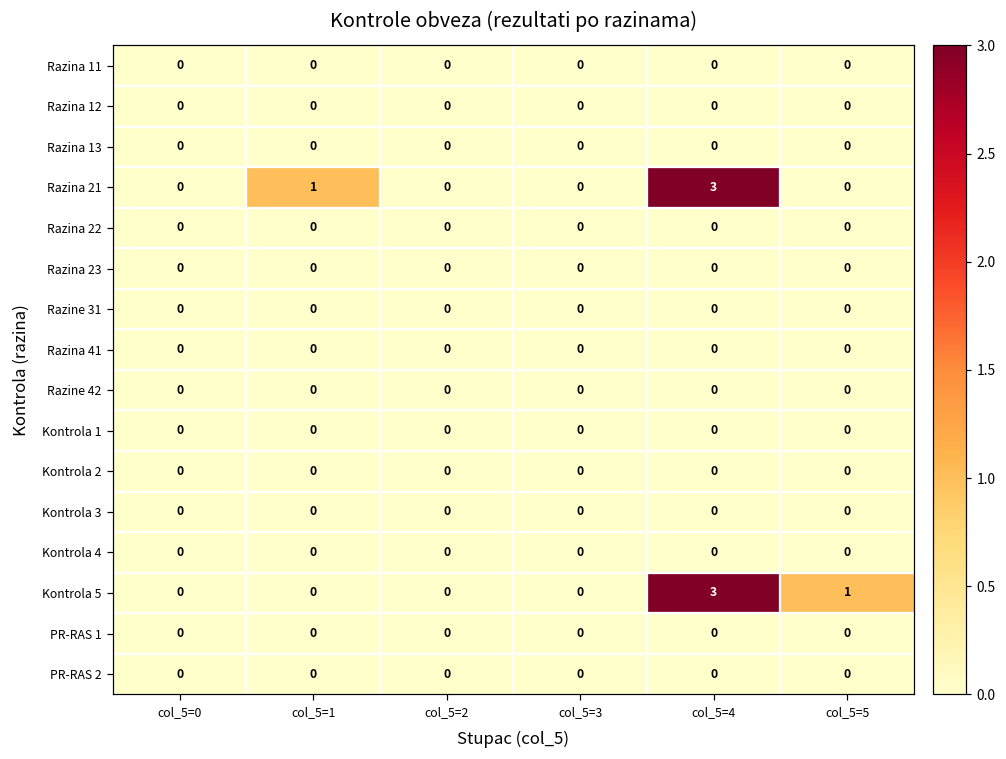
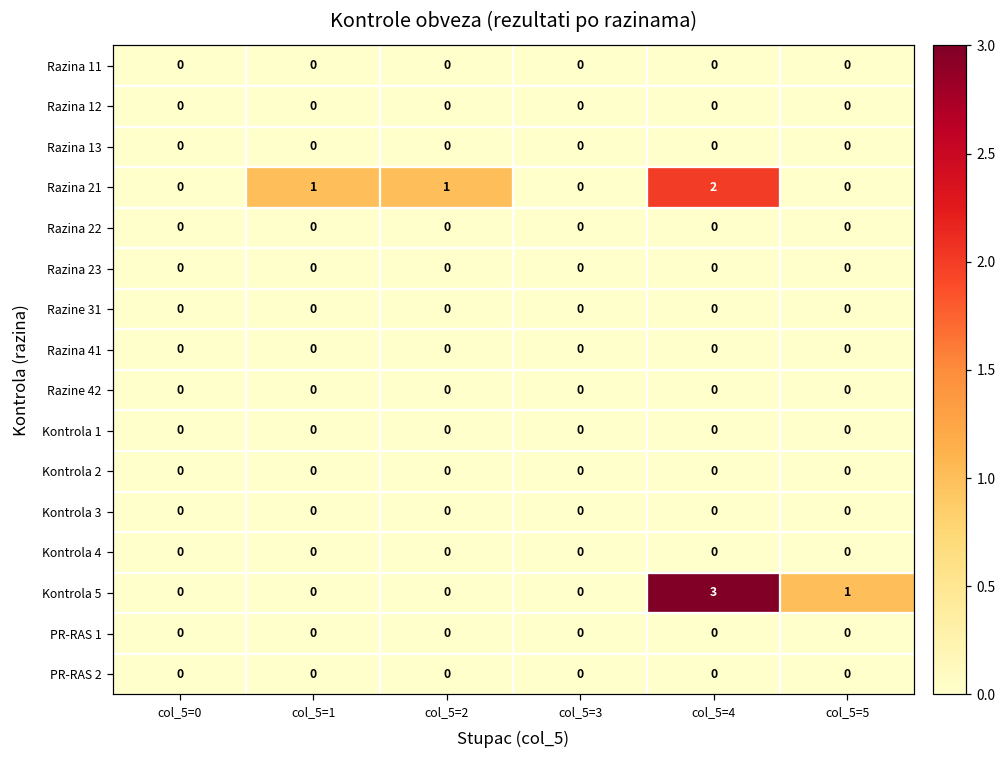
  {
    "Razina 11": {
      "col_5=0": 0,
      "col_5=1": 0,
      "col_5=2": 0,
      "col_5=3": 0,
      "col_5=4": 0,
      "col_5=5": 0
    },
    "Razina 12": {
      "col_5=0": 0,
      "col_5=1": 0,
      "col_5=2": 0,
      "col_5=3": 0,
      "col_5=4": 0,
      "col_5=5": 0
    },
    "Razina 13": {
      "col_5=0": 0,
      "col_5=1": 0,
      "col_5=2": 0,
      "col_5=3": 0,
      "col_5=4": 0,
      "col_5=5": 0
    },
    "Razina 21": {
      "col_5=0": 0,
      "col_5=1": 1,
-     "col_5=2": 0,
+     "col_5=2": 1,
      "col_5=3": 0,
-     "col_5=4": 3,
+     "col_5=4": 2,
      "col_5=5": 0
    },
    "Razina 22": {
      "col_5=0": 0,
      "col_5=1": 0,
      "col_5=2": 0,
      "col_5=3": 0,
      "col_5=4": 0,
      "col_5=5": 0
    },
    "Razina 23": {
      "col_5=0": 0,
      "col_5=1": 0,
      "col_5=2": 0,
      "col_5=3": 0,
      "col_5=4": 0,
      "col_5=5": 0
    },
    "Razine 31": {
      "col_5=0": 0,
      "col_5=1": 0,
      "col_5=2": 0,
      "col_5=3": 0,
      "col_5=4": 0,
      "col_5=5": 0
    },
    "Razina 41": {
      "col_5=0": 0,
      "col_5=1": 0,
      "col_5=2": 0,
      "col_5=3": 0,
      "col_5=4": 0,
      "col_5=5": 0
    },
    "Razine 42": {
      "col_5=0": 0,
      "col_5=1": 0,
      "col_5=2": 0,
      "col_5=3": 0,
      "col_5=4": 0,
      "col_5=5": 0
    },
    "Kontrola 1": {
      "col_5=0": 0,
      "col_5=1": 0,
      "col_5=2": 0,
      "col_5=3": 0,
      "col_5=4": 0,
      "col_5=5": 0
    },
    "Kontrola 2": {
      "col_5=0": 0,
      "col_5=1": 0,
      "col_5=2": 0,
      "col_5=3": 0,
      "col_5=4": 0,
      "col_5=5": 0
    },
    "Kontrola 3": {
      "col_5=0": 0,
      "col_5=1": 0,
      "col_5=2": 0,
      "col_5=3": 0,
      "col_5=4": 0,
      "col_5=5": 0
    },
    "Kontrola 4": {
      "col_5=0": 0,
      "col_5=1": 0,
      "col_5=2": 0,
      "col_5=3": 0,
      "col_5=4": 0,
      "col_5=5": 0
    },
    "Kontrola 5": {
      "col_5=0": 0,
      "col_5=1": 0,
      "col_5=2": 0,
      "col_5=3": 0,
      "col_5=4": 3,
      "col_5=5": 1
    },
    "PR-RAS 1": {
      "col_5=0": 0,
      "col_5=1": 0,
      "col_5=2": 0,
      "col_5=3": 0,
      "col_5=4": 0,
      "col_5=5": 0
    },
    "PR-RAS 2": {
      "col_5=0": 0,
      "col_5=1": 0,
      "col_5=2": 0,
      "col_5=3": 0,
      "col_5=4": 0,
      "col_5=5": 0
    }
  }
